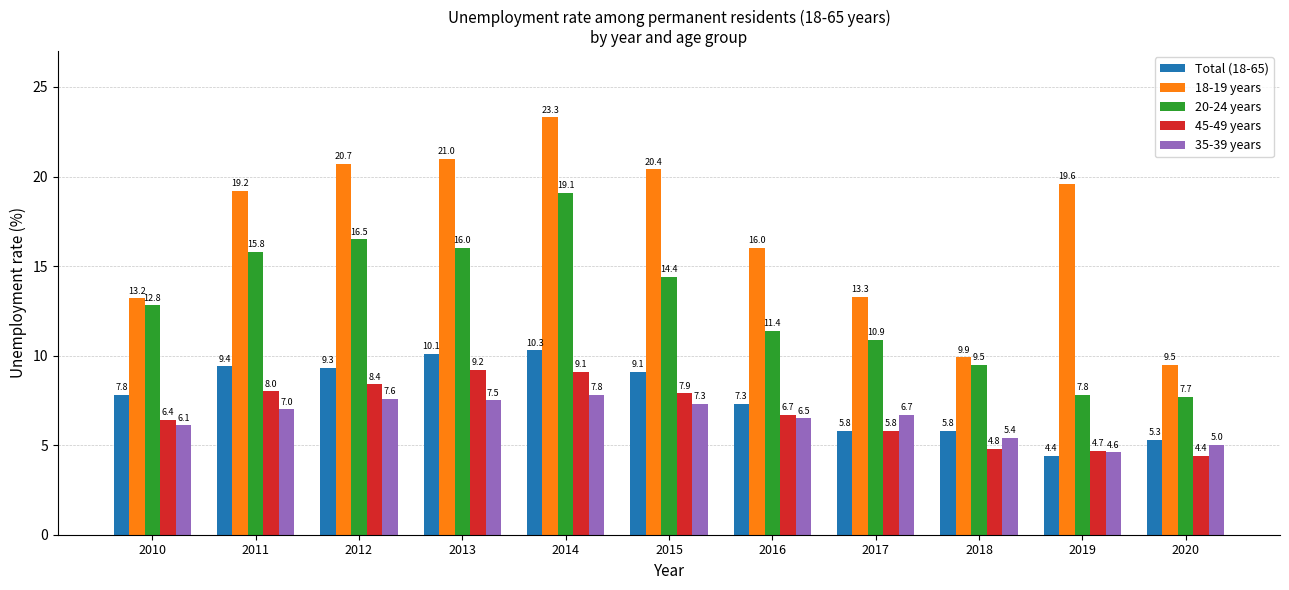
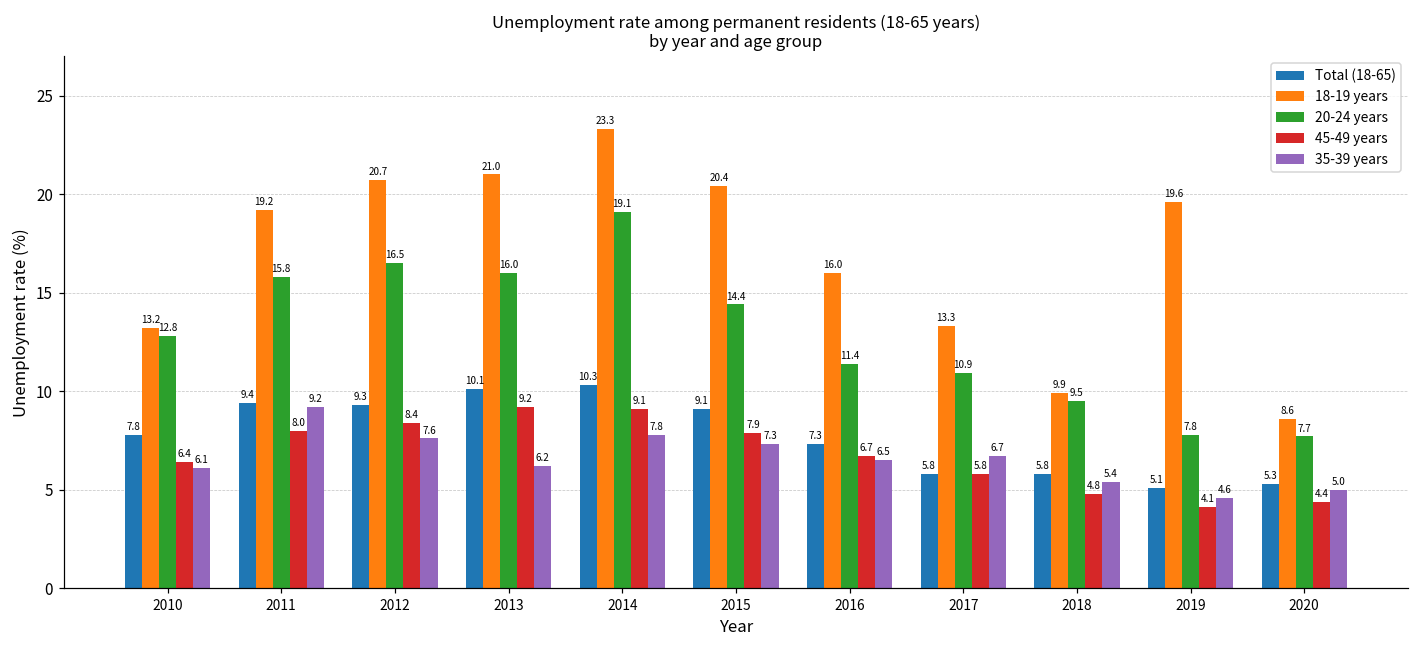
  {
    "Total (18-65)": {
      "2010": 7.8,
      "2011": 9.4,
      "2012": 9.3,
      "2013": 10.1,
      "2014": 10.3,
      "2015": 9.1,
      "2016": 7.3,
      "2017": 5.8,
      "2018": 5.8,
-     "2019": 4.4,
+     "2019": 5.1,
      "2020": 5.3
    },
    "18-19 years": {
      "2010": 13.2,
      "2011": 19.2,
      "2012": 20.7,
      "2013": 21.0,
      "2014": 23.3,
      "2015": 20.4,
      "2016": 16.0,
      "2017": 13.3,
      "2018": 9.9,
      "2019": 19.6,
-     "2020": 9.5
+     "2020": 8.6
    },
    "20-24 years": {
      "2010": 12.8,
      "2011": 15.8,
      "2012": 16.5,
      "2013": 16.0,
      "2014": 19.1,
      "2015": 14.4,
      "2016": 11.4,
      "2017": 10.9,
      "2018": 9.5,
      "2019": 7.8,
      "2020": 7.7
    },
    "45-49 years": {
      "2010": 6.4,
      "2011": 8.0,
      "2012": 8.4,
      "2013": 9.2,
      "2014": 9.1,
      "2015": 7.9,
      "2016": 6.7,
      "2017": 5.8,
      "2018": 4.8,
-     "2019": 4.7,
+     "2019": 4.1,
      "2020": 4.4
    },
    "35-39 years": {
      "2010": 6.1,
-     "2011": 7.0,
+     "2011": 9.2,
      "2012": 7.6,
-     "2013": 7.5,
+     "2013": 6.2,
      "2014": 7.8,
      "2015": 7.3,
      "2016": 6.5,
      "2017": 6.7,
      "2018": 5.4,
      "2019": 4.6,
      "2020": 5.0
    }
  }
